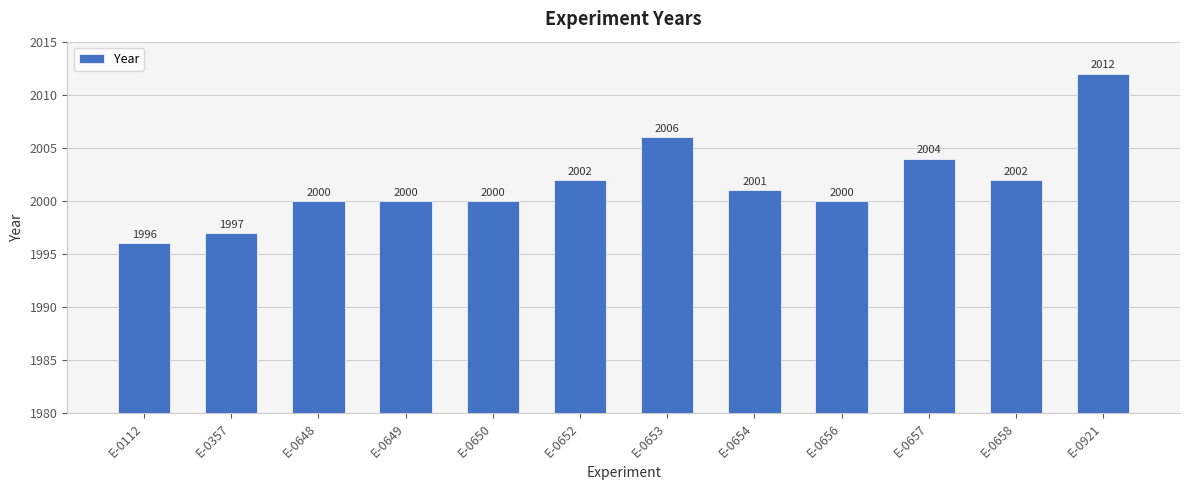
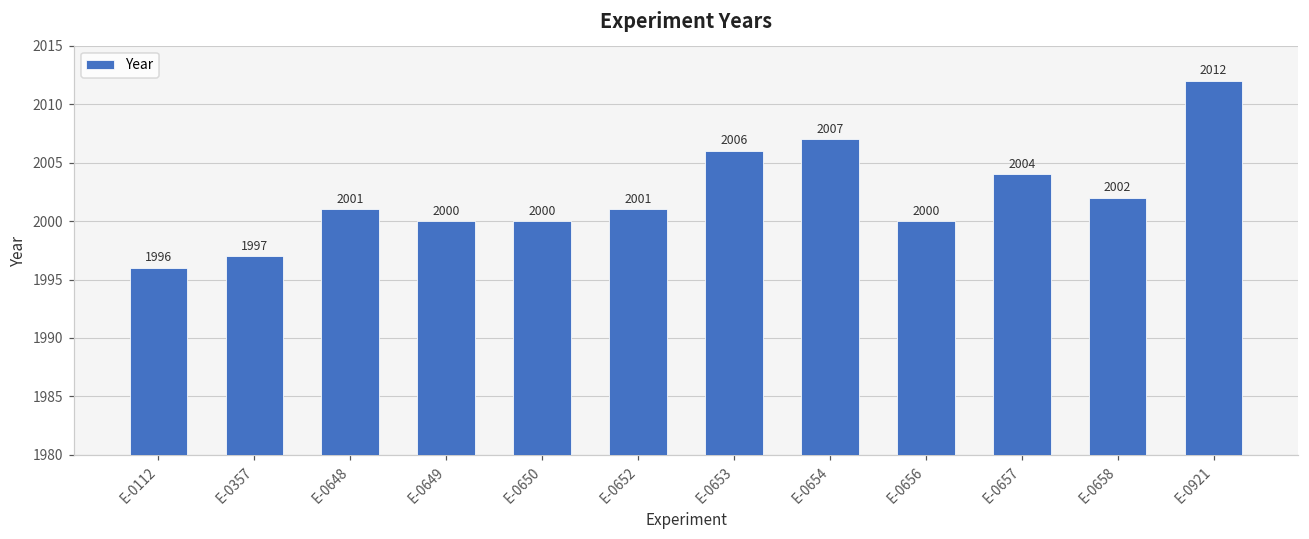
  {
    "E-0112": 1996,
    "E-0357": 1997,
-   "E-0648": 2000,
+   "E-0648": 2001,
    "E-0649": 2000,
    "E-0650": 2000,
-   "E-0652": 2002,
+   "E-0652": 2001,
    "E-0653": 2006,
-   "E-0654": 2001,
+   "E-0654": 2007,
    "E-0656": 2000,
    "E-0657": 2004,
    "E-0658": 2002,
    "E-0921": 2012
  }
